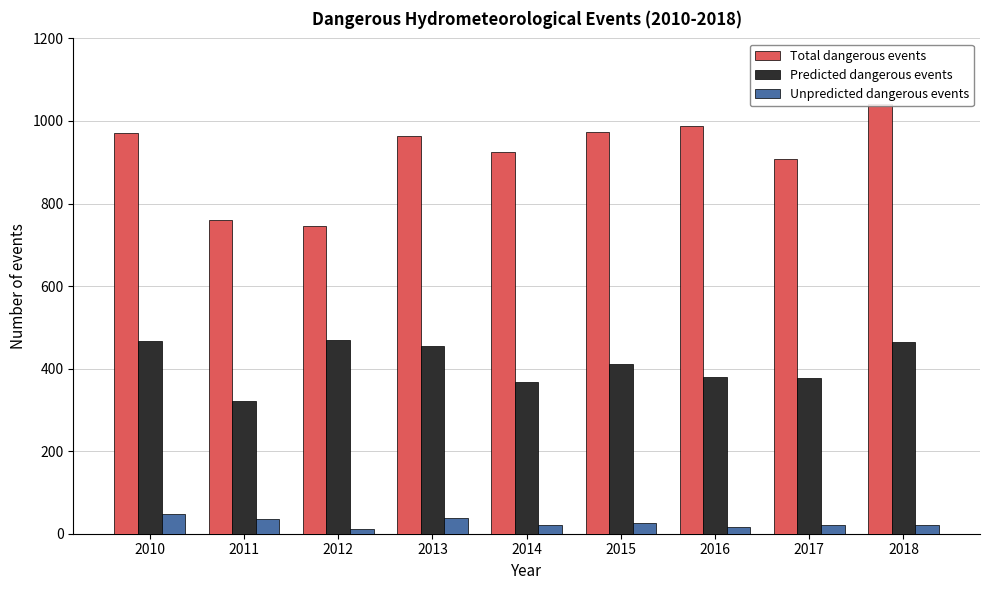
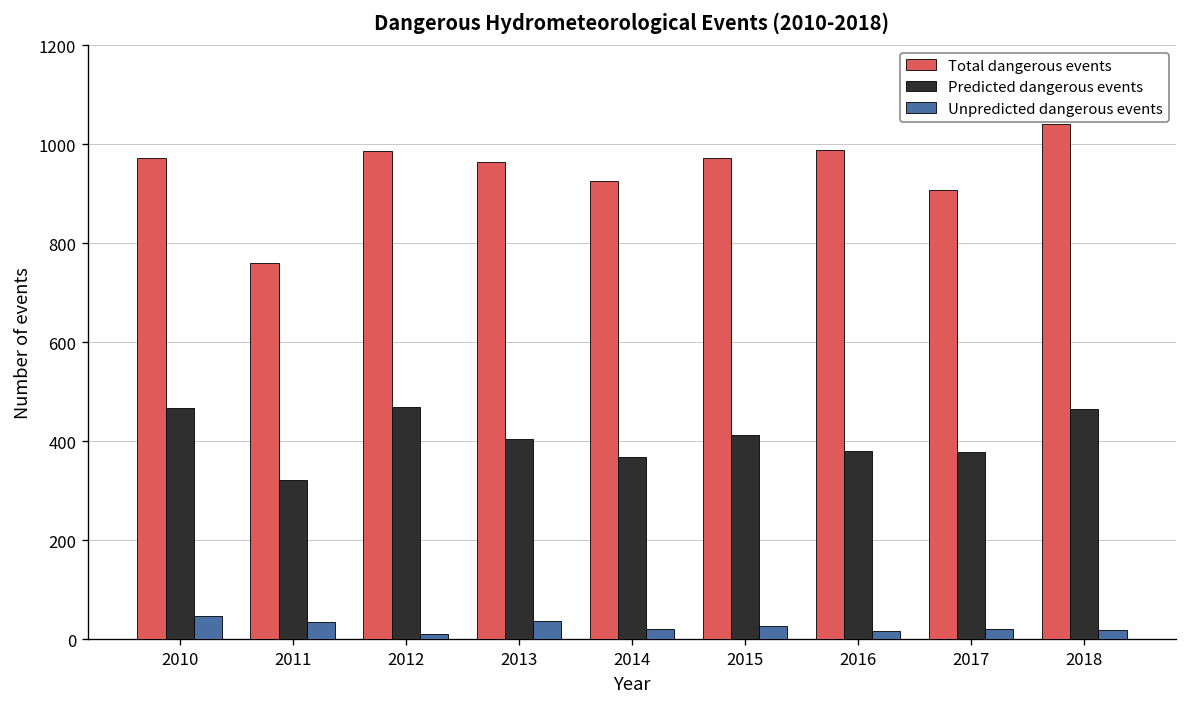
  {
    "Total dangerous events": {
      "2010": 970,
      "2011": 760,
-     "2012": 750,
+     "2012": 990,
      "2013": 960,
      "2014": 930,
      "2015": 970,
      "2016": 990,
      "2017": 910
    },
    "Predicted dangerous events": {
      "2010": 470,
      "2011": 320,
      "2012": 470,
-     "2013": 460,
+     "2013": 410,
      "2014": 370,
      "2015": 410,
      "2016": 380,
      "2017": 380,
      "2018": 470
    },
    "Unpredicted dangerous events": {
      "2010": 50,
      "2011": 40,
      "2012": 10,
      "2013": 40,
      "2014": 20,
      "2015": 30,
      "2016": 20,
      "2017": 20,
      "2018": 20
    }
  }
